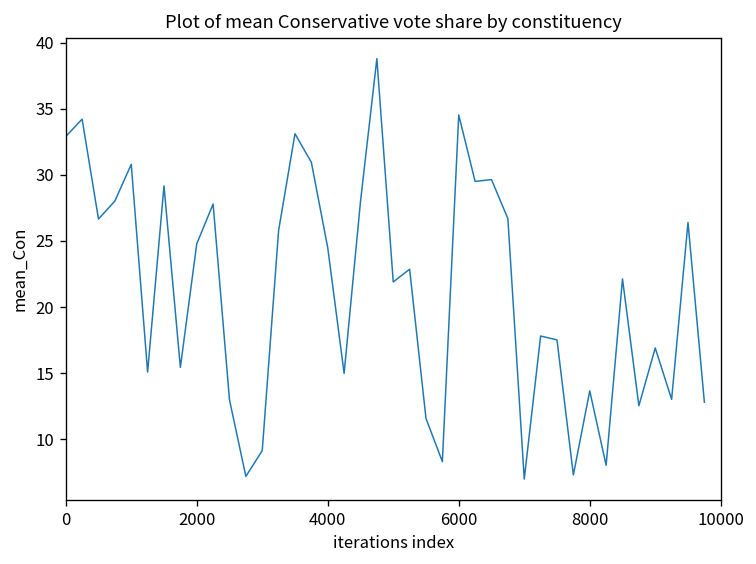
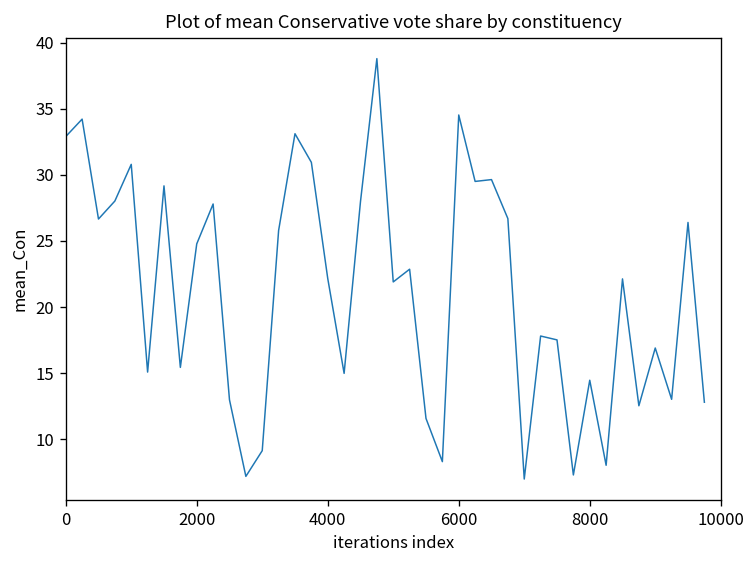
  {
    "0": 32.9,
    "2000": 24.8,
-   "4000": 24.5,
+   "4000": 22.2,
    "6000": 34.5,
-   "8000": 13.7
+   "8000": 14.5
  }
